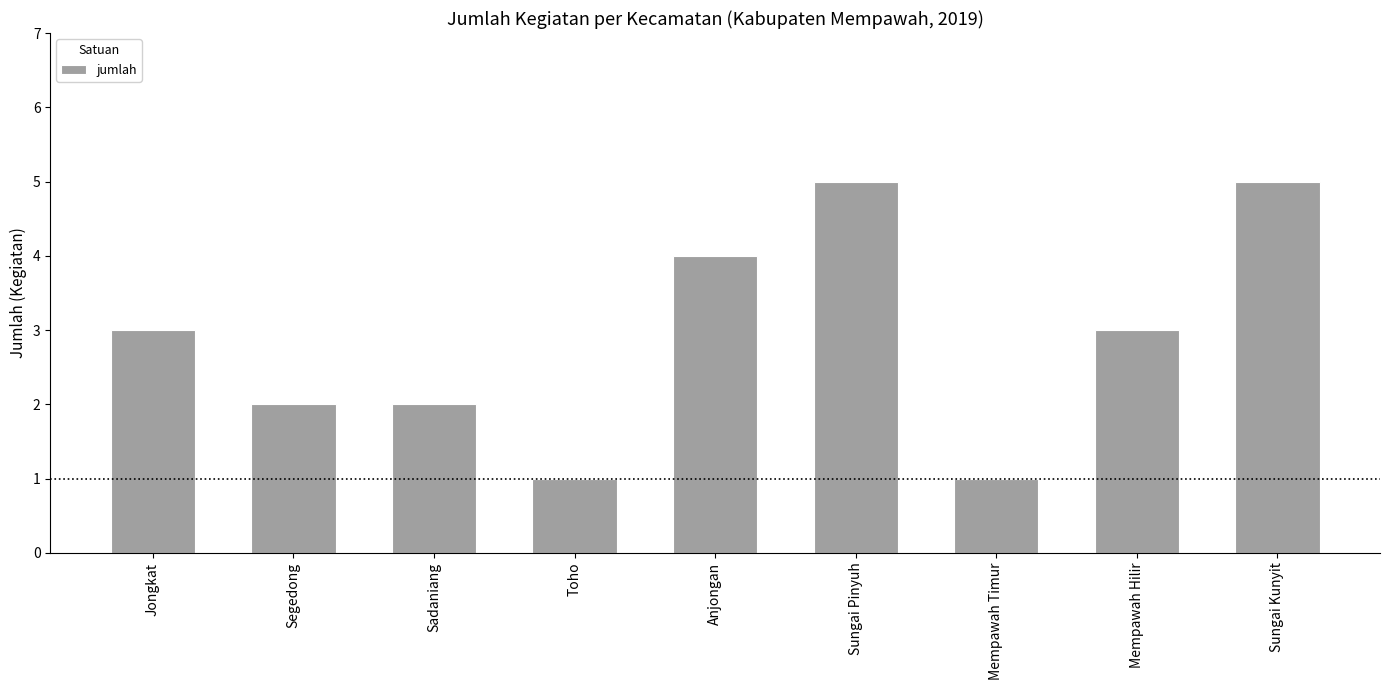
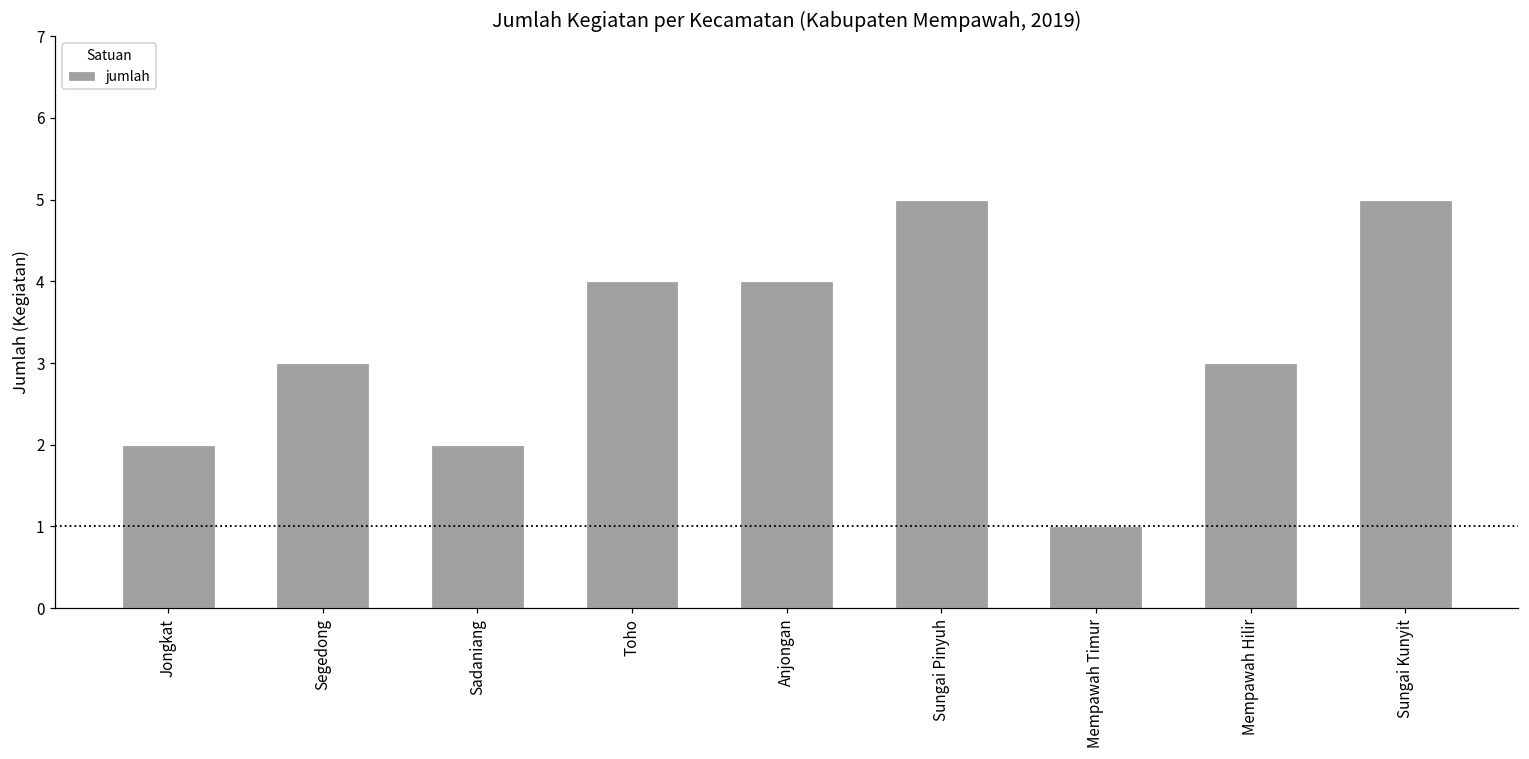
  {
-   "Jongkat": 3,
-   "Segedong": 2,
+   "Jongkat": 2,
+   "Segedong": 3,
    "Sadaniang": 2,
-   "Toho": 1,
+   "Toho": 4,
    "Anjongan": 4,
    "Sungai Pinyuh": 5,
    "Mempawah Timur": 1,
    "Mempawah Hilir": 3,
    "Sungai Kunyit": 5
  }
